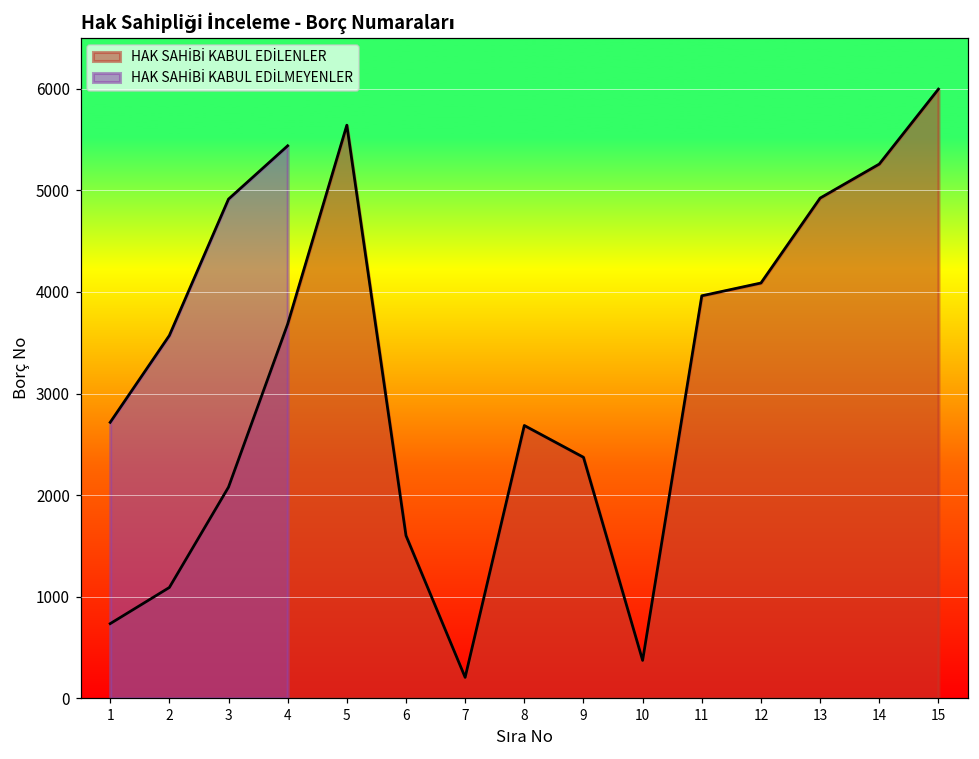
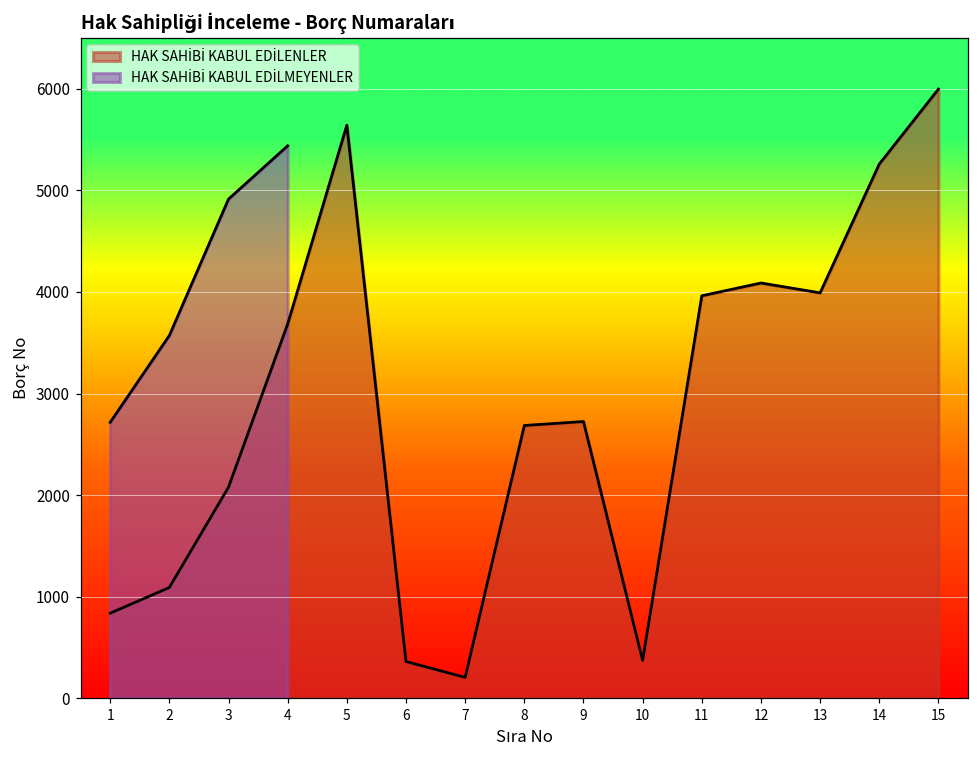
  {
    "HAK SAHİBİ KABUL EDİLENLER": {
-     "1": 700,
+     "1": 800,
      "2": 1100,
      "3": 2100,
      "4": 3700,
      "5": 5600,
-     "6": 1600,
+     "6": 400,
      "7": 200,
      "8": 2700,
-     "9": 2400,
+     "9": 2700,
      "10": 400,
      "11": 4000,
      "12": 4100,
-     "13": 4900,
+     "13": 4000,
      "14": 5300,
      "15": 6000
    },
    "HAK SAHİBİ KABUL EDİLMEYENLER": {
      "1": 2700,
      "2": 3600,
      "3": 4900,
      "4": 5400
    }
  }
